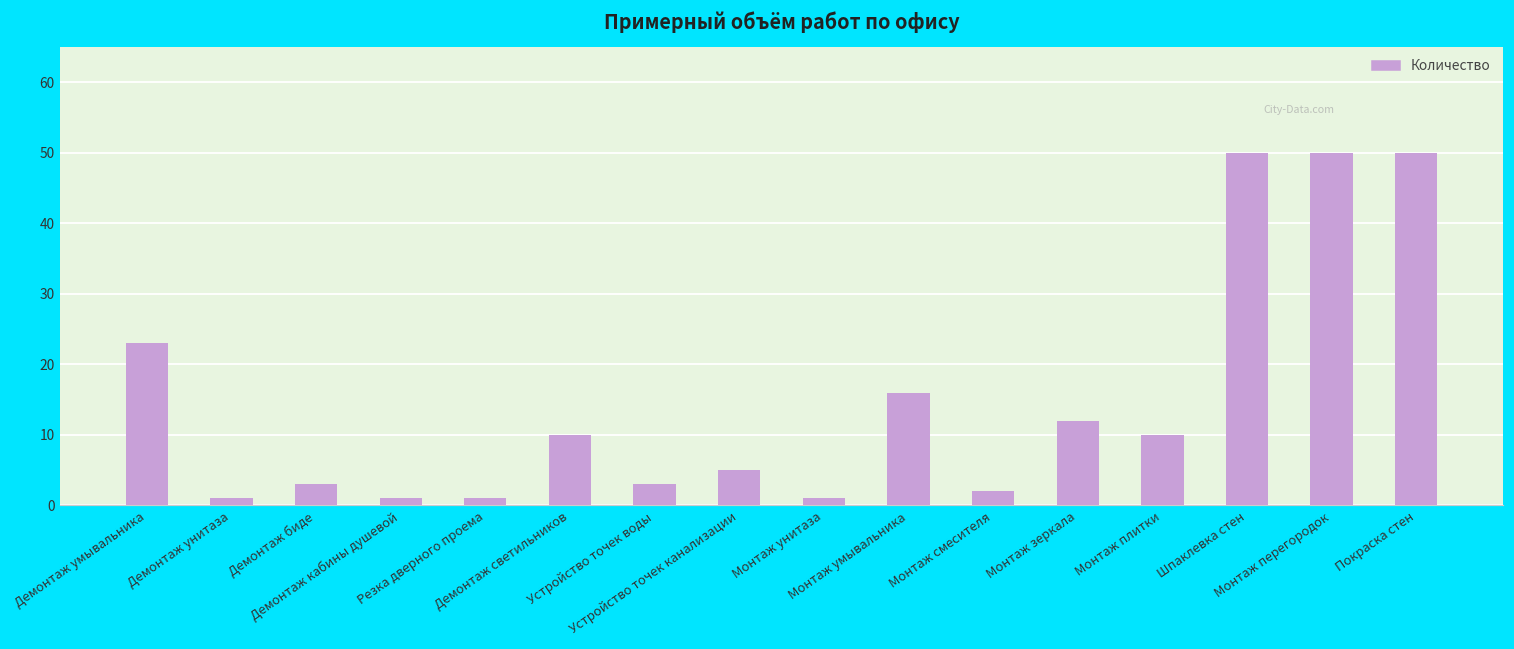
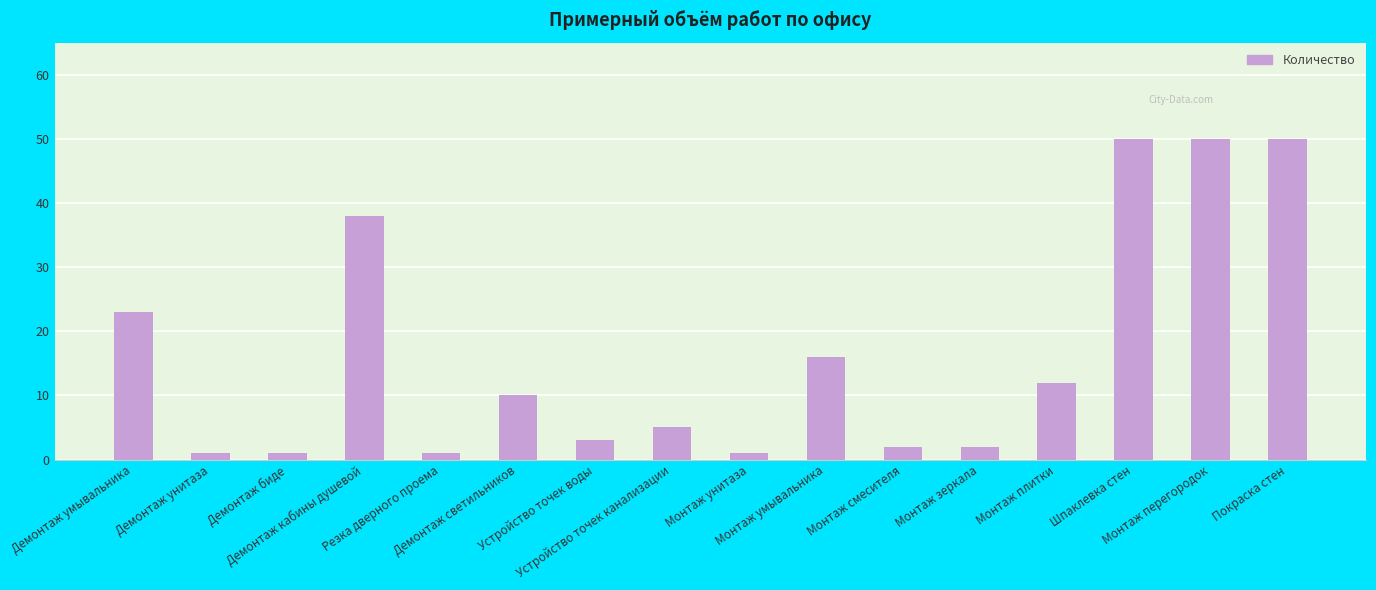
  {
    "Демонтаж умывальника": 23,
    "Демонтаж унитаза": 1,
-   "Демонтаж биде": 3,
-   "Демонтаж кабины душевой": 1,
+   "Демонтаж биде": 1,
+   "Демонтаж кабины душевой": 38,
    "Резка дверного проема": 1,
    "Демонтаж светильников": 10,
    "Устройство точек воды": 3,
    "Устройство точек канализации": 5,
    "Монтаж унитаза": 1,
    "Монтаж умывальника": 16,
    "Монтаж смесителя": 2,
-   "Монтаж зеркала": 12,
-   "Монтаж плитки": 10,
+   "Монтаж зеркала": 2,
+   "Монтаж плитки": 12,
    "Шпаклевка стен": 50,
    "Монтаж перегородок": 50,
    "Покраска стен": 50
  }
